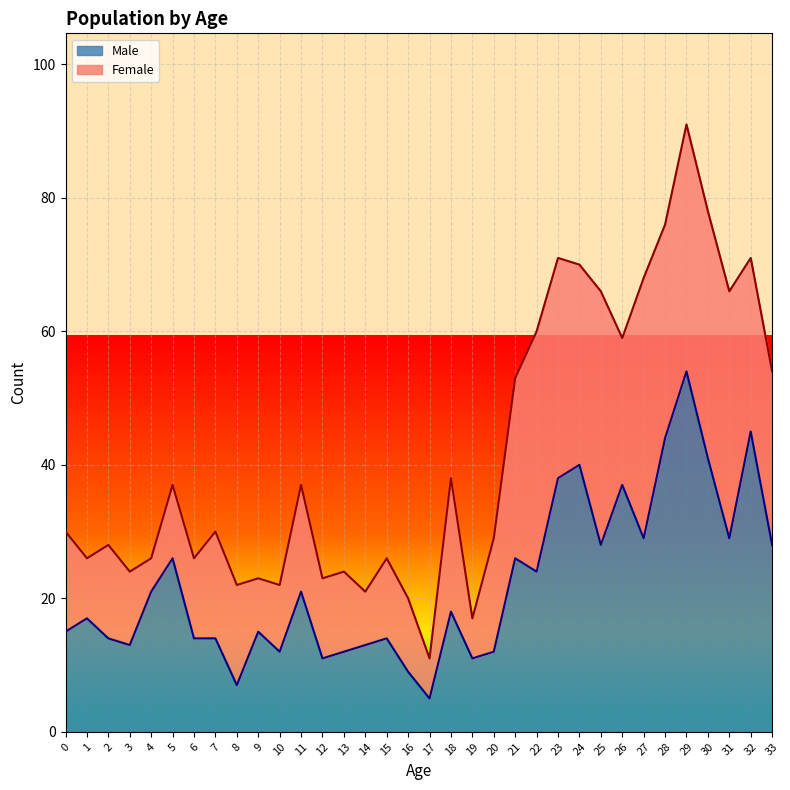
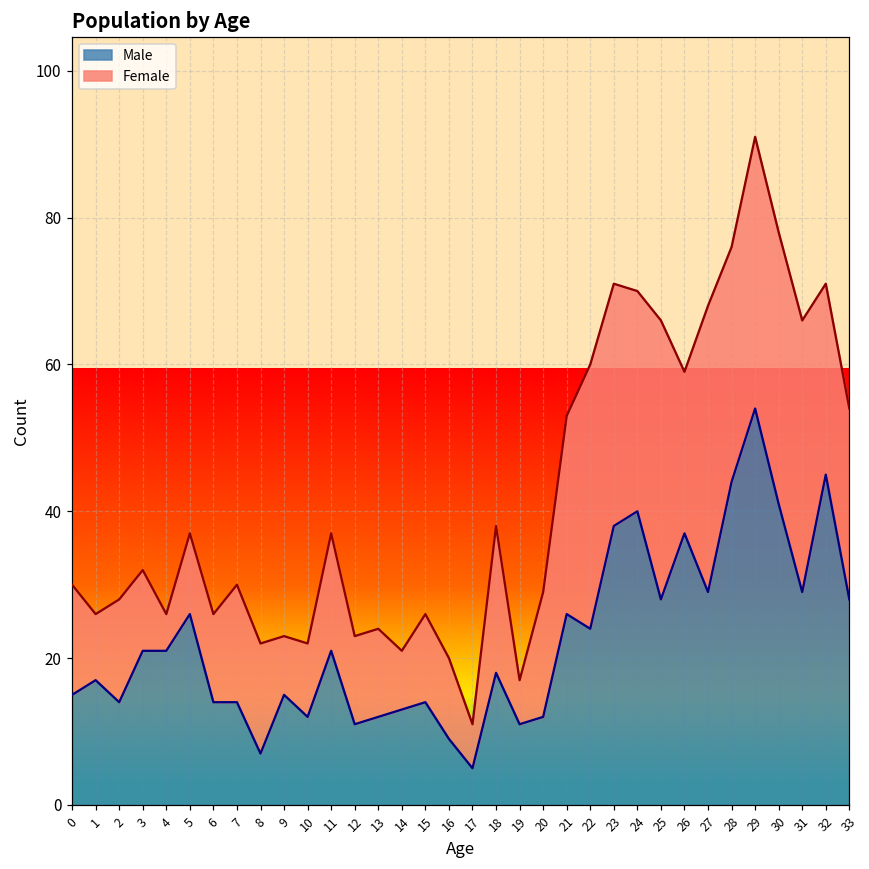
  {
    "Male": {
      "0": 15,
      "1": 17,
      "2": 14,
-     "3": 13,
+     "3": 21,
      "4": 21,
      "5": 26,
      "6": 14,
      "7": 14,
      "8": 7,
      "9": 15,
      "10": 12,
      "11": 21,
      "12": 11,
      "13": 12,
      "14": 13,
      "15": 14,
      "16": 9,
      "17": 5,
      "18": 18,
      "19": 11,
      "20": 12,
      "21": 26,
      "22": 24,
      "23": 38,
      "24": 40,
      "25": 28,
      "26": 37,
      "27": 29,
      "28": 44,
      "29": 54,
      "30": 41,
      "31": 29,
      "32": 45,
      "33": 28
    },
    "Female": {
      "0": 15,
      "1": 9,
      "2": 14,
      "3": 11,
      "4": 5,
      "5": 11,
      "6": 12,
      "7": 16,
      "8": 15,
      "9": 8,
      "10": 10,
      "11": 16,
      "12": 12,
      "13": 12,
      "14": 8,
      "15": 12,
      "16": 11,
      "17": 6,
      "18": 20,
      "19": 6,
      "20": 17,
      "21": 27,
      "22": 36,
      "23": 33,
      "24": 30,
      "25": 38,
      "26": 22,
      "27": 39,
      "28": 32,
      "29": 37,
      "30": 37,
      "31": 37,
      "32": 26,
      "33": 26
    }
  }
